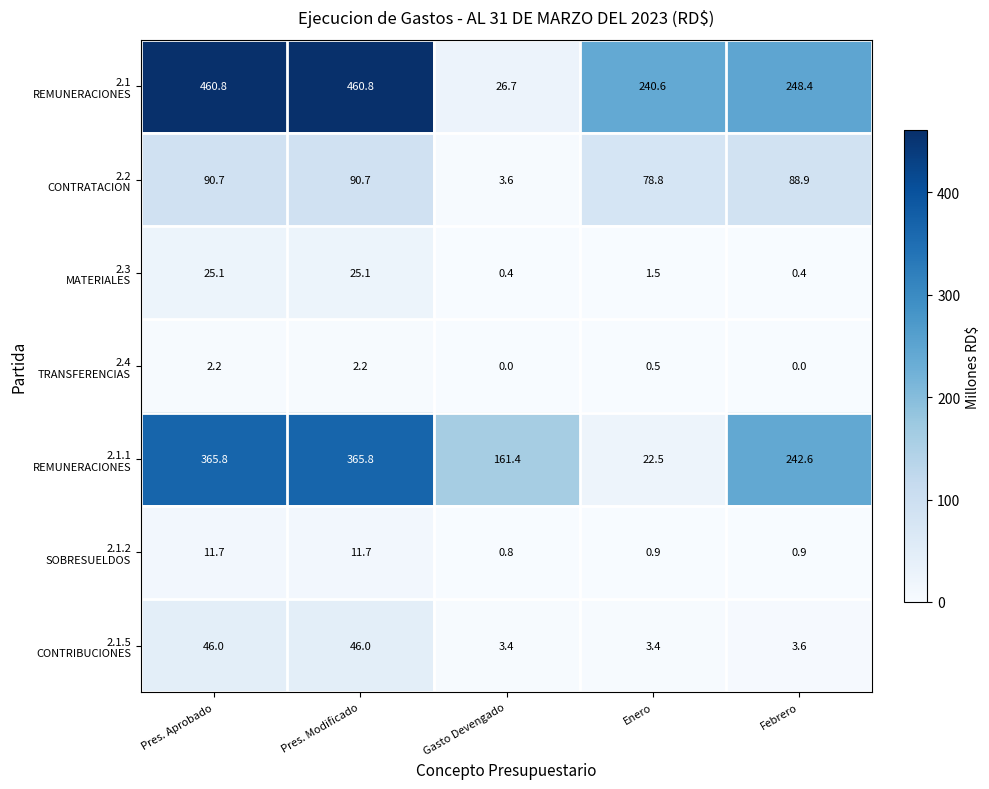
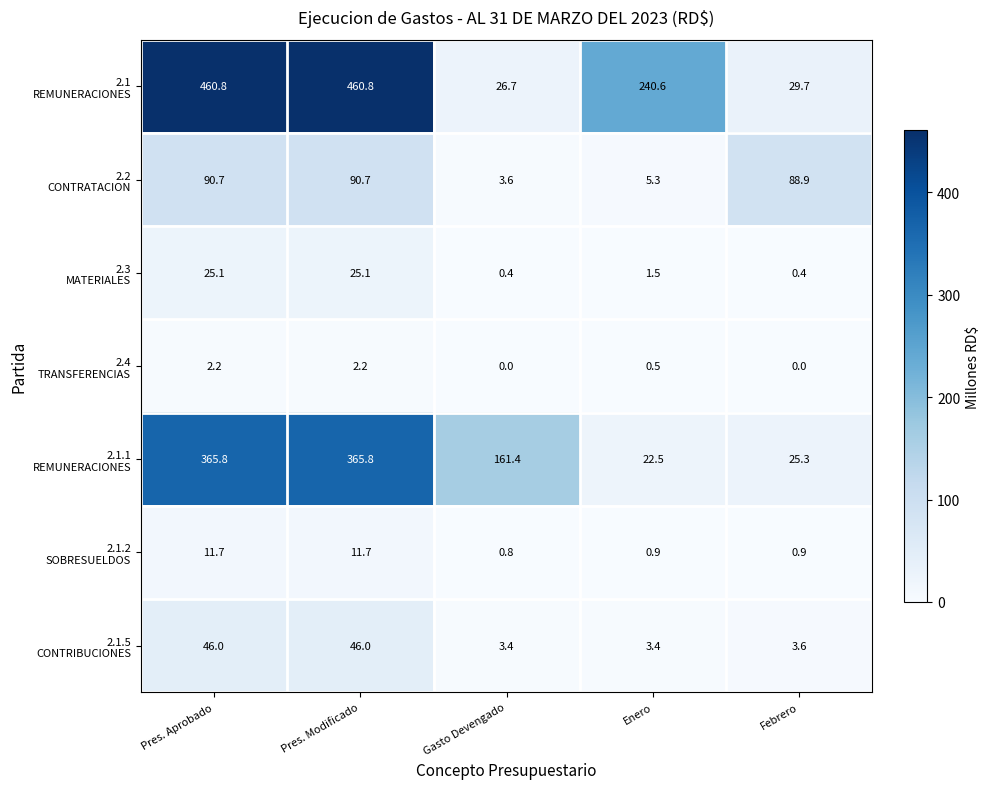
  {
    "2.1 REMUNERACIONES": {
      "Pres. Aprobado": 460.8,
      "Pres. Modificado": 460.8,
      "Gasto Devengado": 26.7,
      "Enero": 240.6,
-     "Febrero": 248.4
+     "Febrero": 29.7
    },
    "2.2 CONTRATACION": {
      "Pres. Aprobado": 90.7,
      "Pres. Modificado": 90.7,
      "Gasto Devengado": 3.6,
-     "Enero": 78.8,
+     "Enero": 5.3,
      "Febrero": 88.9
    },
    "2.3 MATERIALES": {
      "Pres. Aprobado": 25.1,
      "Pres. Modificado": 25.1,
      "Gasto Devengado": 0.4,
      "Enero": 1.5,
      "Febrero": 0.4
    },
    "2.4 TRANSFERENCIAS": {
      "Pres. Aprobado": 2.2,
      "Pres. Modificado": 2.2,
      "Gasto Devengado": 0.0,
      "Enero": 0.5,
      "Febrero": 0.0
    },
    "2.1.1 REMUNERACIONES": {
      "Pres. Aprobado": 365.8,
      "Pres. Modificado": 365.8,
      "Gasto Devengado": 161.4,
      "Enero": 22.5,
-     "Febrero": 242.6
+     "Febrero": 25.3
    },
    "2.1.2 SOBRESUELDOS": {
      "Pres. Aprobado": 11.7,
      "Pres. Modificado": 11.7,
      "Gasto Devengado": 0.8,
      "Enero": 0.9,
      "Febrero": 0.9
    },
    "2.1.5 CONTRIBUCIONES": {
      "Pres. Aprobado": 46.0,
      "Pres. Modificado": 46.0,
      "Gasto Devengado": 3.4,
      "Enero": 3.4,
      "Febrero": 3.6
    }
  }
